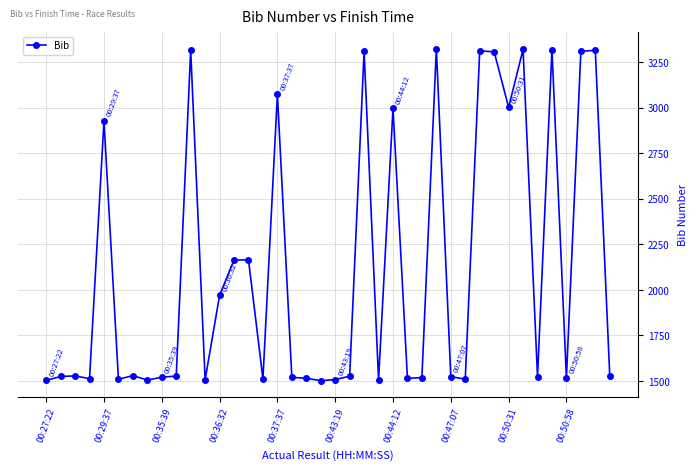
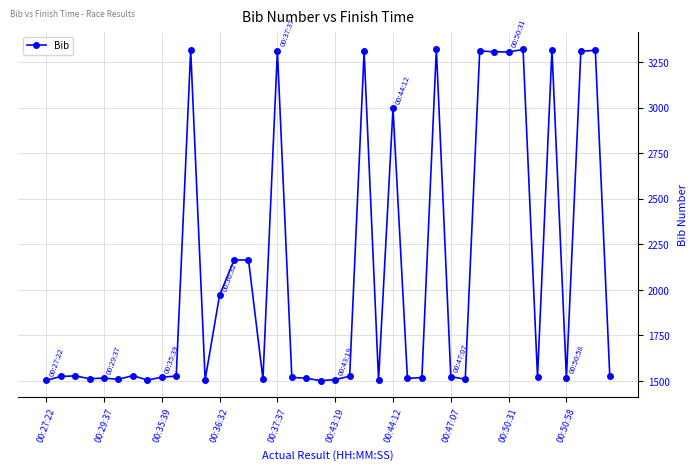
  {
    "00:27:22": 1500,
-   "00:29:37": 2930,
+   "00:29:37": 1520,
    "00:36:32": 1970,
-   "00:37:37": 3070,
-   "00:50:31": 3000
+   "00:37:37": 3310,
+   "00:50:31": 3310
  }
